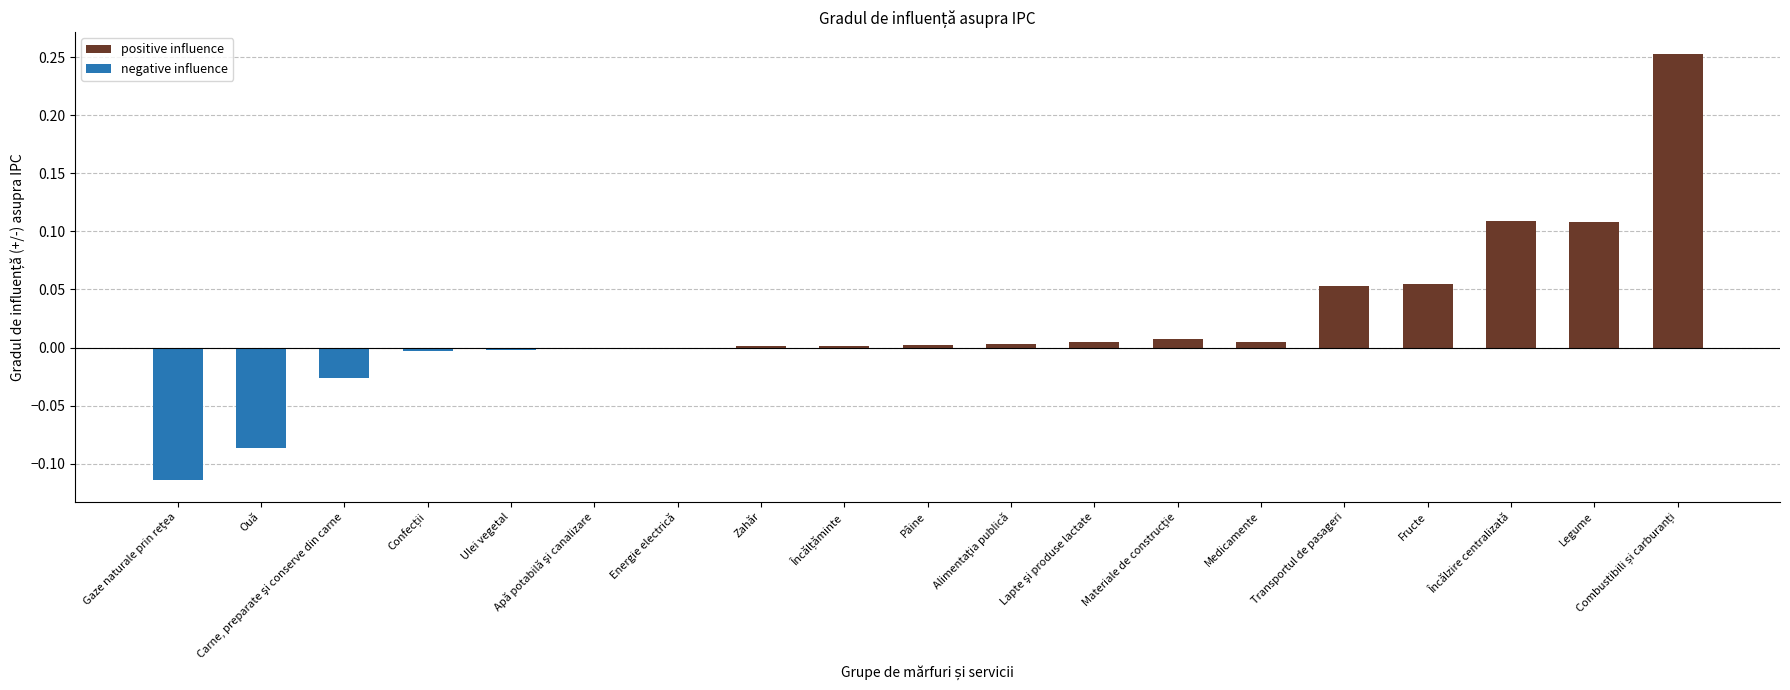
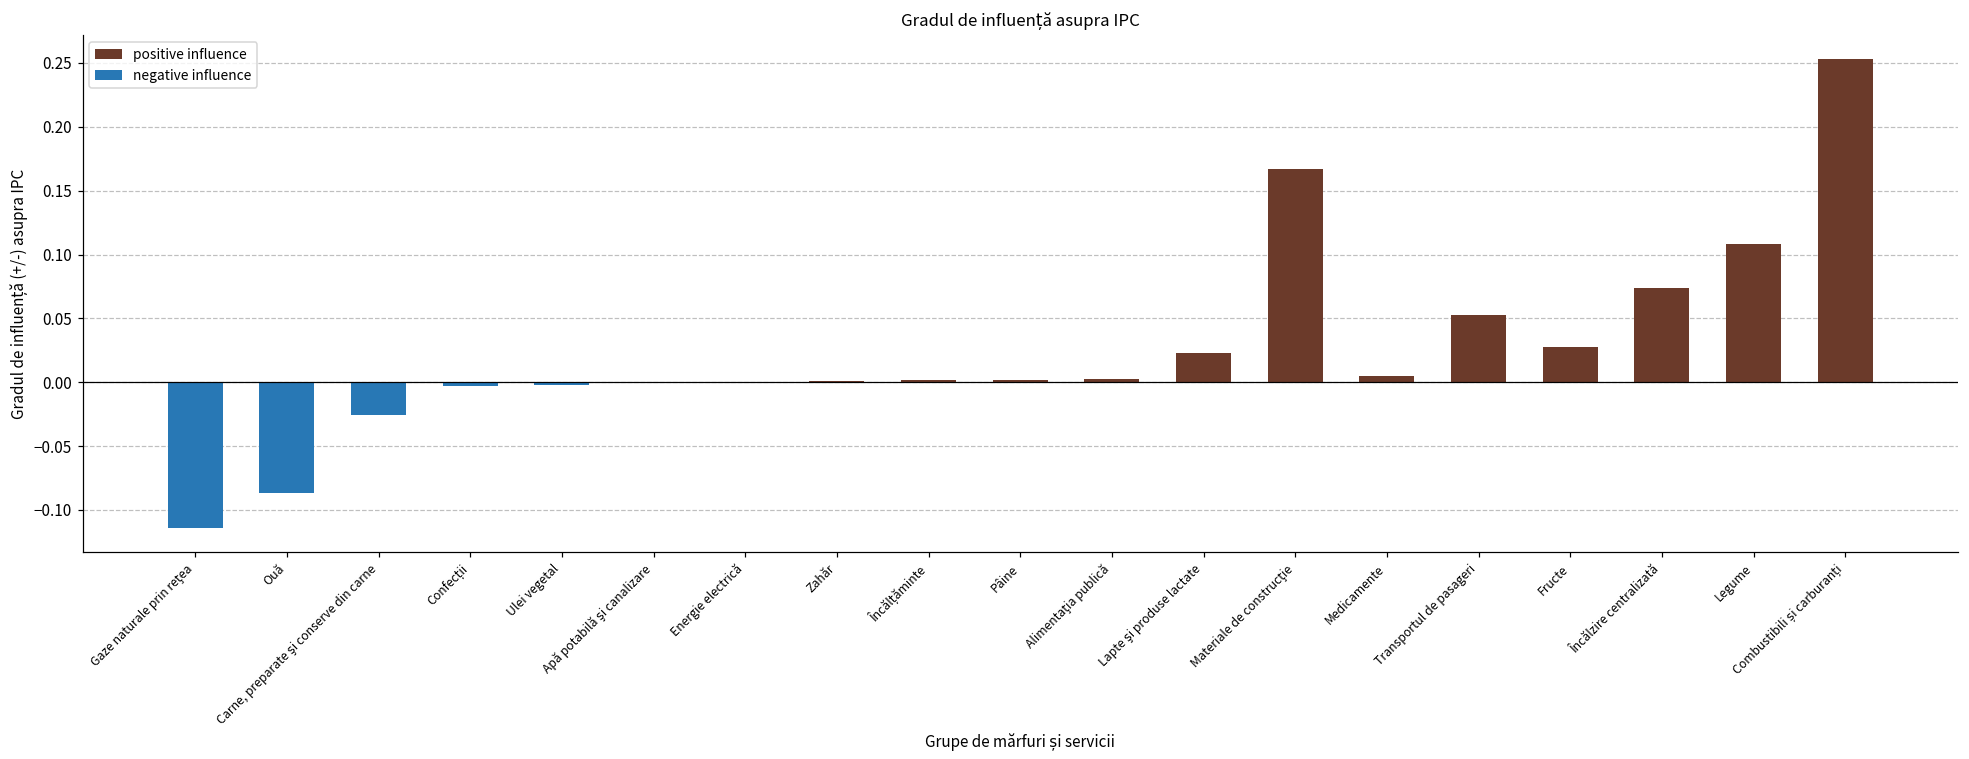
  {
    "positive influence": {
      "Gaze naturale prin reţea": 0.000,
      "Ouă": 0.000,
      "Carne, preparate şi conserve din carne": 0.000,
      "Confecții": 0.000,
      "Ulei vegetal": 0.000,
      "Apă potabilă şi canalizare": 0.000,
      "Energie electrică": 0.000,
      "Alimentaţia publică": 0.003,
-     "Lapte şi produse lactate": 0.005,
-     "Materiale de construcţie": 0.007,
+     "Lapte şi produse lactate": 0.023,
+     "Materiale de construcţie": 0.167,
      "Medicamente": 0.005,
      "Transportul de pasageri": 0.053,
-     "Fructe": 0.054,
-     "Încălzire centralizată": 0.109,
+     "Fructe": 0.027,
+     "Încălzire centralizată": 0.074,
      "Legume": 0.108,
      "Combustibili și carburanți": 0.253
    },
    "negative influence": {
      "Gaze naturale prin reţea": -0.114,
      "Ouă": -0.086,
      "Carne, preparate şi conserve din carne": -0.026,
      "Confecții": -0.003,
      "Apă potabilă şi canalizare": 0.000,
      "Energie electrică": 0.000,
      "Zahăr": 0.000,
      "Încălțăminte": 0.000,
      "Pâine": 0.000,
      "Alimentaţia publică": 0.000,
      "Lapte şi produse lactate": 0.000,
      "Materiale de construcţie": 0.000,
      "Medicamente": 0.000,
      "Transportul de pasageri": 0.000,
      "Fructe": 0.000,
      "Încălzire centralizată": 0.000,
      "Legume": 0.000,
      "Combustibili și carburanți": 0.000
    }
  }
